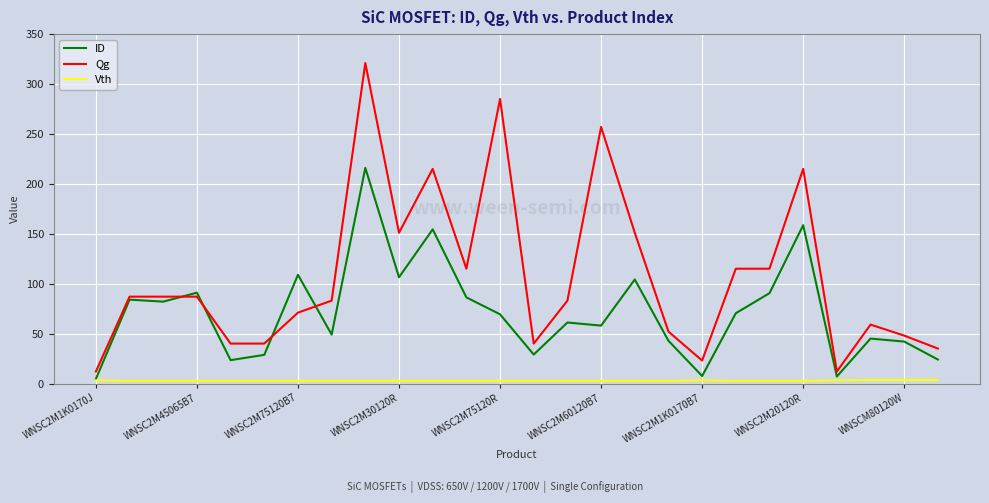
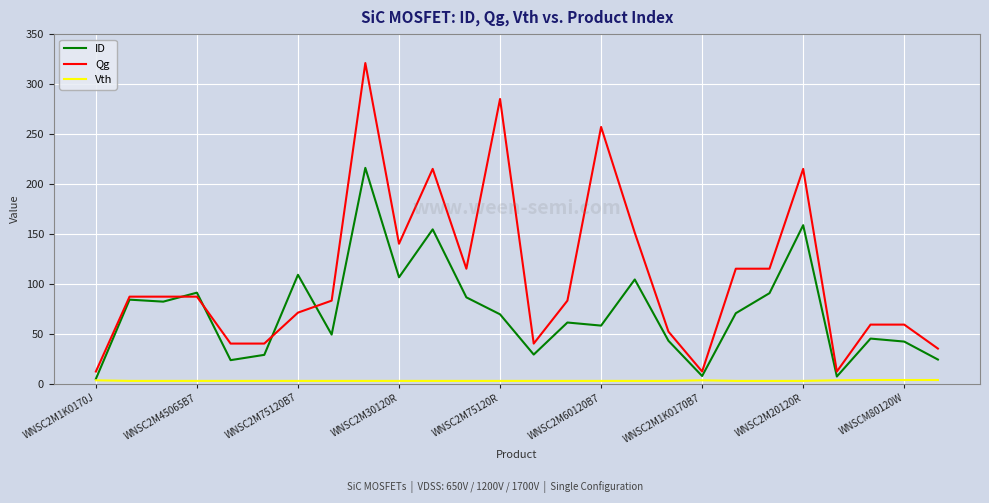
  {
    "ID": {
      "WNSC2M45065B7": 90,
      "WNSC2M75120B7": 110,
      "WNSC2M30120R": 110,
      "WNSC2M75120R": 70,
      "WNSC2M60120B7": 60,
      "WNSC2M1K0170B7": 10,
      "WNSC2M20120R": 160,
      "WNSCM80120W": 40
    },
    "Qg": {
      "WNSC2M1K0170J": 10,
      "WNSC2M45065B7": 90,
      "WNSC2M75120B7": 70,
-     "WNSC2M30120R": 150,
+     "WNSC2M30120R": 140,
      "WNSC2M75120R": 290,
      "WNSC2M60120B7": 260,
-     "WNSC2M1K0170B7": 20,
+     "WNSC2M1K0170B7": 10,
      "WNSC2M20120R": 220,
-     "WNSCM80120W": 50
+     "WNSCM80120W": 60
    },
    "Vth": {
      "WNSC2M45065B7": 0,
      "WNSC2M75120B7": 0,
      "WNSC2M30120R": 0,
      "WNSC2M75120R": 0,
      "WNSC2M60120B7": 0,
      "WNSC2M1K0170B7": 0,
      "WNSC2M20120R": 0,
      "WNSCM80120W": 0
    }
  }
